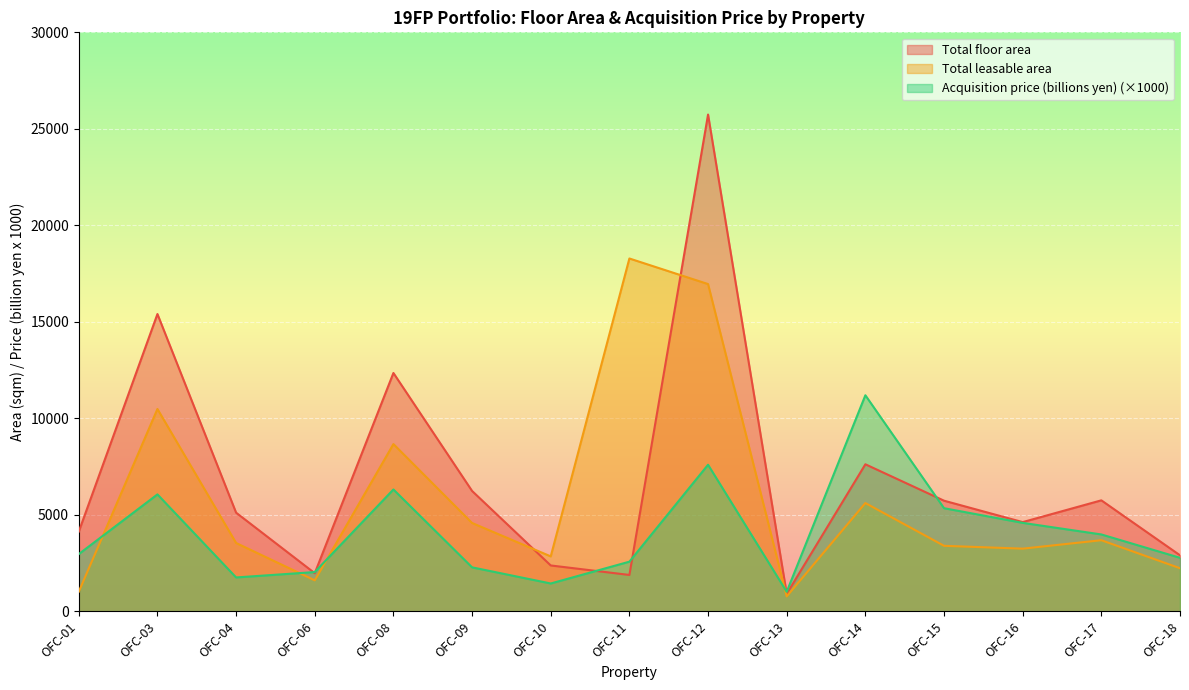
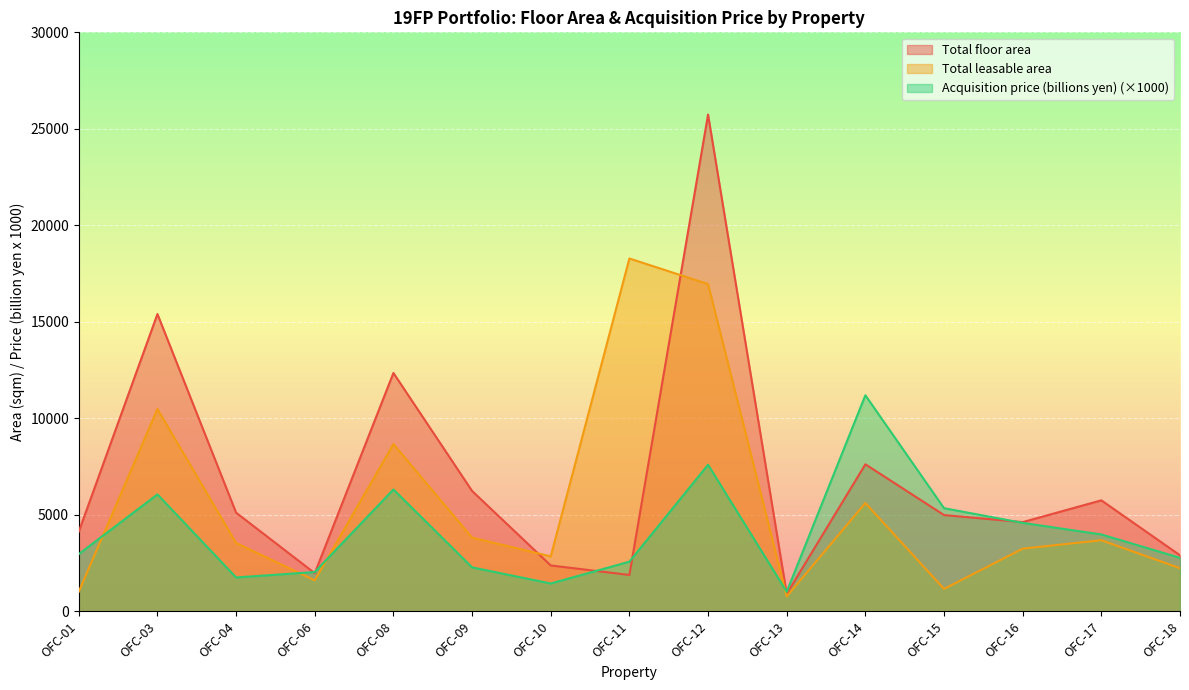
  {
    "Total floor area": {
      "OFC-01": 4100,
      "OFC-03": 15400,
      "OFC-04": 5100,
      "OFC-08": 12400,
      "OFC-09": 6200,
      "OFC-10": 2400,
      "OFC-11": 1900,
      "OFC-12": 25700,
      "OFC-14": 7600,
-     "OFC-15": 5700,
+     "OFC-15": 5000,
      "OFC-17": 5800
    },
    "Total leasable area": {
      "OFC-01": 1000,
      "OFC-03": 10500,
      "OFC-04": 3500,
      "OFC-06": 1600,
      "OFC-08": 8700,
-     "OFC-09": 4600,
+     "OFC-09": 3800,
      "OFC-10": 2900,
      "OFC-11": 18300,
      "OFC-12": 17000,
      "OFC-13": 800,
      "OFC-14": 5600,
-     "OFC-15": 3400,
+     "OFC-15": 1200,
      "OFC-16": 3300,
      "OFC-17": 3700,
      "OFC-18": 2200
    },
    "Acquisition price (billions yen) (×1000)": {
      "OFC-01": 3000,
      "OFC-03": 6100,
      "OFC-04": 1800,
      "OFC-08": 6300,
      "OFC-09": 2300,
      "OFC-10": 1500,
      "OFC-11": 2600,
      "OFC-12": 7600,
      "OFC-14": 11200,
      "OFC-15": 5400,
      "OFC-17": 4000
    }
  }
